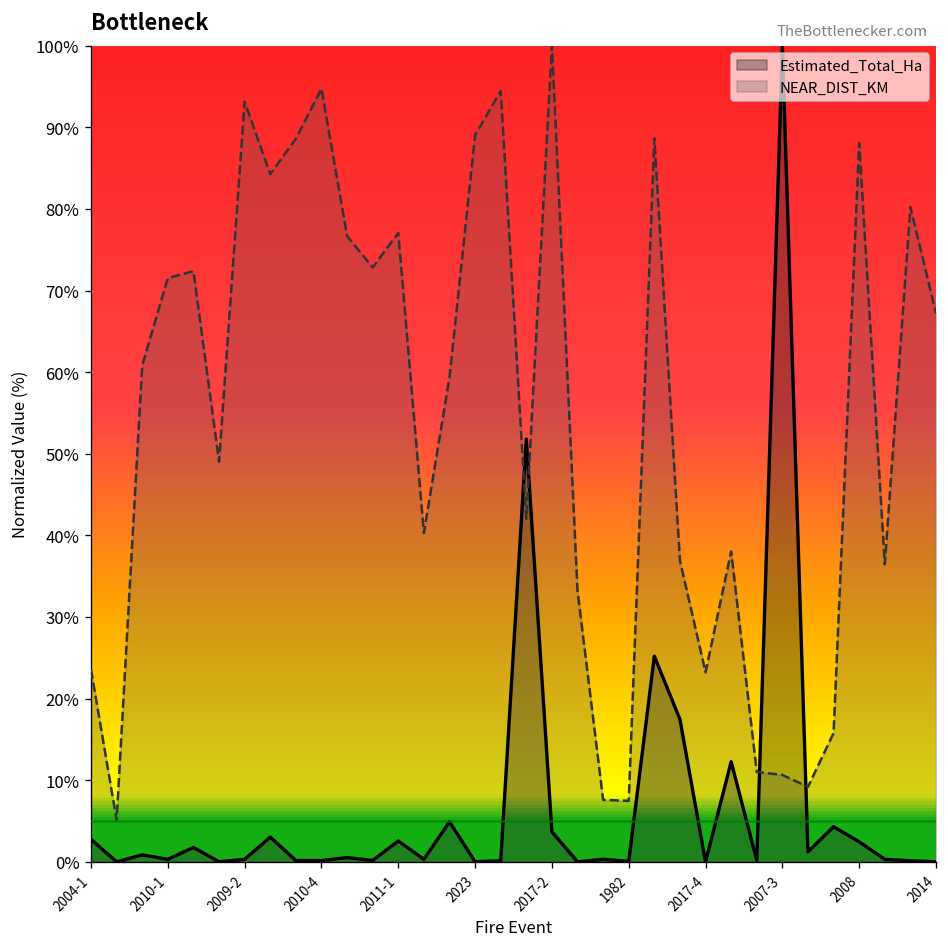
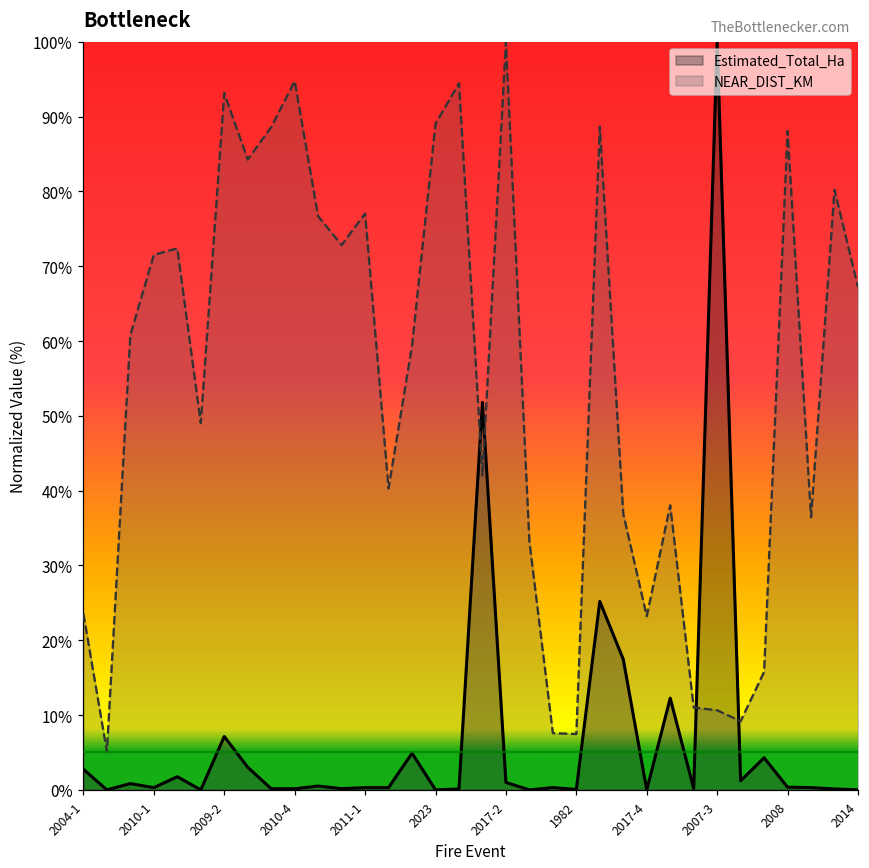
  {
    "Estimated_Total_Ha": {
      "2004-1": "3%",
      "2010-1": "0%",
-     "2009-2": "0%",
+     "2009-2": "7%",
      "2010-4": "0%",
-     "2011-1": "3%",
+     "2011-1": "0%",
      "2023": "0%",
-     "2017-2": "4%",
+     "2017-2": "1%",
      "1982": "0%",
      "2017-4": "0%",
      "2007-3": "100%",
-     "2008": "2%",
+     "2008": "0%",
      "2014": "0%"
    },
    "NEAR_DIST_KM": {
      "2004-1": "24%",
      "2010-1": "72%",
      "2009-2": "93%",
      "2010-4": "95%",
      "2011-1": "77%",
      "2023": "89%",
      "2017-2": "100%",
      "1982": "7%",
      "2017-4": "23%",
      "2007-3": "11%",
      "2008": "88%",
      "2014": "67%"
    }
  }
